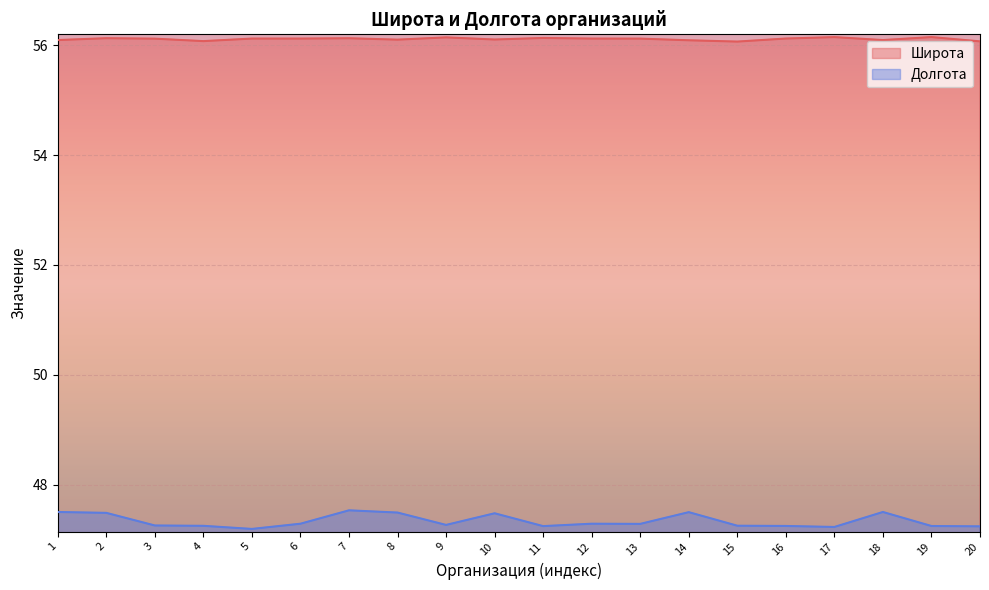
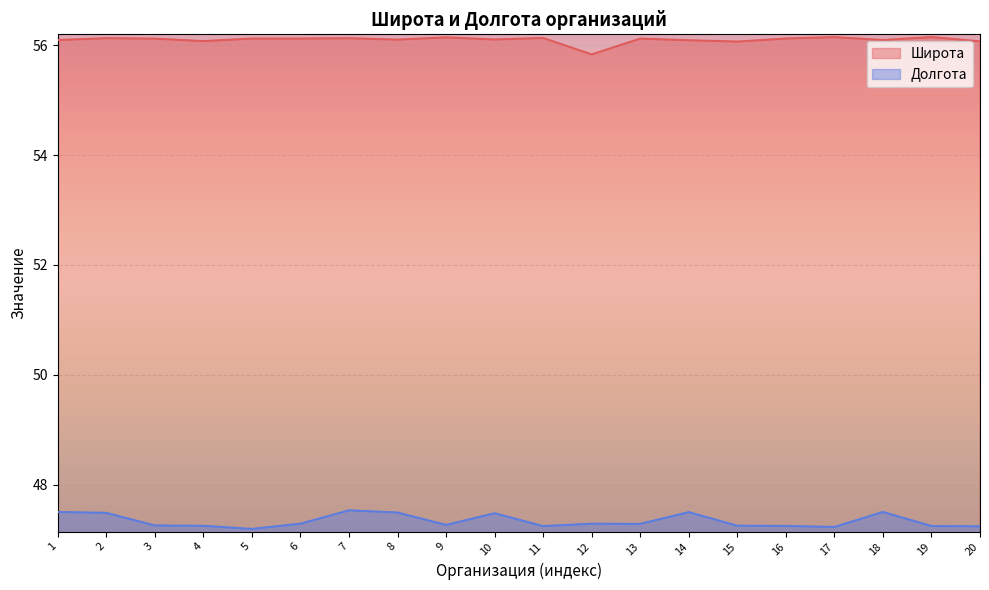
  {
    "Широта": {
      "1": 56.1,
      "2": 56.1,
      "3": 56.1,
      "4": 56.1,
      "5": 56.1,
      "6": 56.1,
      "7": 56.1,
      "8": 56.1,
      "9": 56.1,
      "10": 56.1,
      "11": 56.1,
-     "12": 56.1,
+     "12": 55.8,
      "13": 56.1,
      "14": 56.1,
      "15": 56.1,
      "16": 56.1,
      "17": 56.1,
      "18": 56.1,
      "19": 56.1,
      "20": 56.1
    },
    "Долгота": {
      "1": 47.5,
      "2": 47.5,
      "3": 47.3,
      "4": 47.3,
      "5": 47.2,
      "6": 47.3,
      "7": 47.5,
      "8": 47.5,
      "9": 47.3,
      "10": 47.5,
      "11": 47.2,
      "12": 47.3,
      "13": 47.3,
      "14": 47.5,
      "15": 47.3,
      "16": 47.3,
      "17": 47.2,
      "18": 47.5,
      "19": 47.3,
      "20": 47.2
    }
  }
